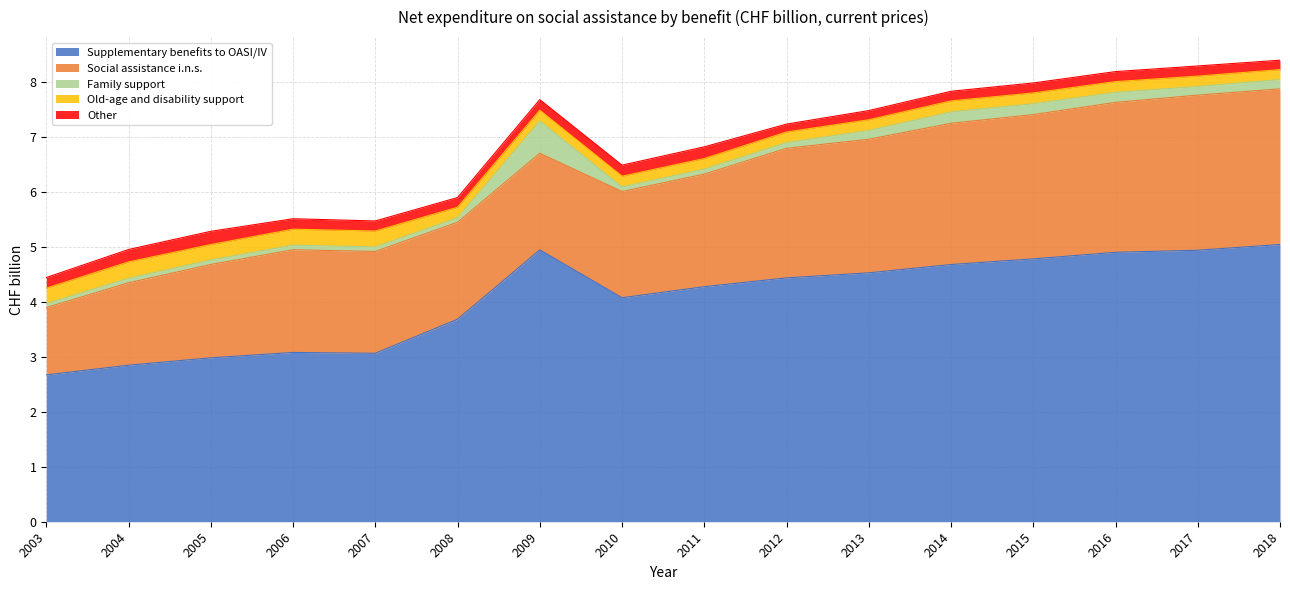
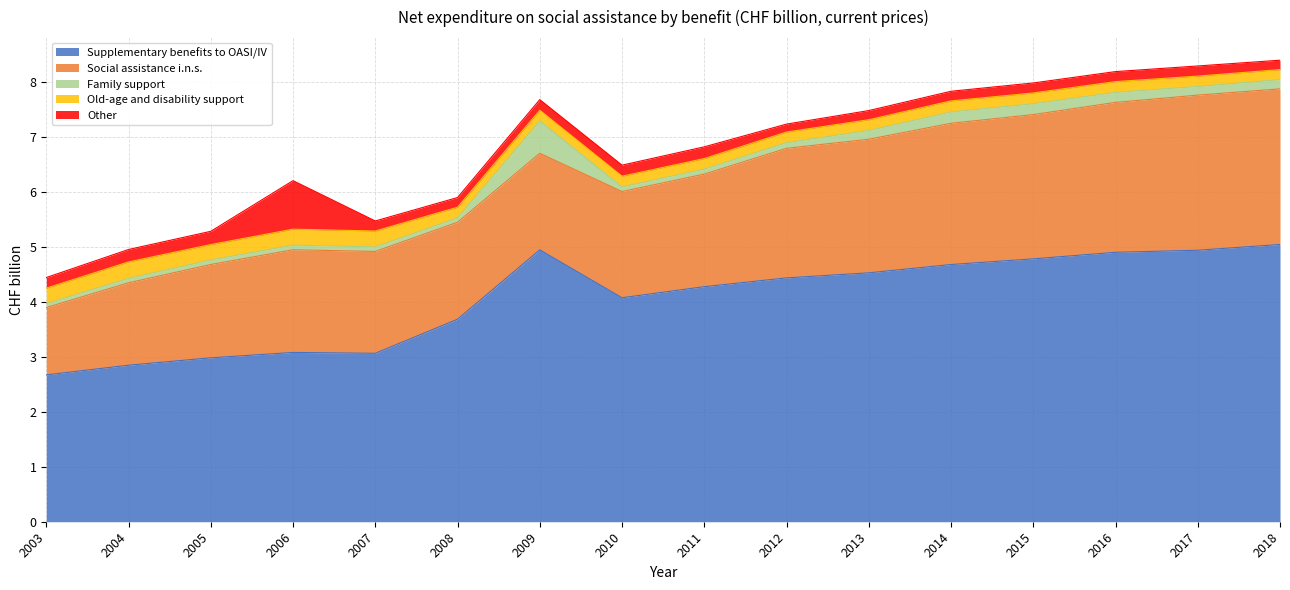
  {
    "Supplementary benefits to OASI/IV": {
      "2003": 2.7,
      "2004": 2.8,
      "2005": 3.0,
      "2006": 3.1,
      "2007": 3.1,
      "2008": 3.7,
      "2009": 4.9,
      "2010": 4.1,
      "2011": 4.3,
      "2012": 4.4,
      "2013": 4.5,
      "2014": 4.7,
      "2015": 4.8,
      "2016": 4.9,
      "2017": 4.9,
      "2018": 5.0
    },
    "Social assistance i.n.s.": {
      "2003": 1.2,
      "2004": 1.5,
      "2005": 1.7,
      "2006": 1.9,
      "2007": 1.9,
      "2008": 1.8,
      "2009": 1.8,
      "2010": 1.9,
      "2011": 2.0,
      "2012": 2.4,
      "2013": 2.4,
      "2014": 2.6,
      "2015": 2.6,
      "2016": 2.7,
      "2017": 2.8,
      "2018": 2.8
    },
    "Family support": {
      "2003": 0.1,
      "2004": 0.1,
      "2005": 0.1,
      "2006": 0.1,
      "2007": 0.1,
      "2008": 0.1,
      "2009": 0.6,
      "2010": 0.1,
      "2011": 0.1,
      "2012": 0.1,
      "2013": 0.2,
      "2014": 0.2,
      "2015": 0.2,
      "2016": 0.2,
      "2017": 0.2,
      "2018": 0.2
    },
    "Old-age and disability support": {
      "2003": 0.3,
      "2004": 0.3,
      "2005": 0.3,
      "2006": 0.3,
      "2007": 0.3,
      "2008": 0.2,
      "2009": 0.2,
      "2010": 0.2,
      "2011": 0.2,
      "2012": 0.2,
      "2013": 0.2,
      "2014": 0.2,
      "2015": 0.2,
      "2016": 0.2,
      "2017": 0.2,
      "2018": 0.2
    },
    "Other": {
      "2003": 0.2,
      "2004": 0.2,
      "2005": 0.2,
-     "2006": 0.2,
+     "2006": 0.9,
      "2007": 0.2,
      "2008": 0.2,
      "2009": 0.2,
      "2010": 0.2,
      "2011": 0.2,
      "2012": 0.1,
      "2013": 0.2,
      "2014": 0.2,
      "2015": 0.2,
      "2016": 0.2,
      "2017": 0.2,
      "2018": 0.2
    }
  }
